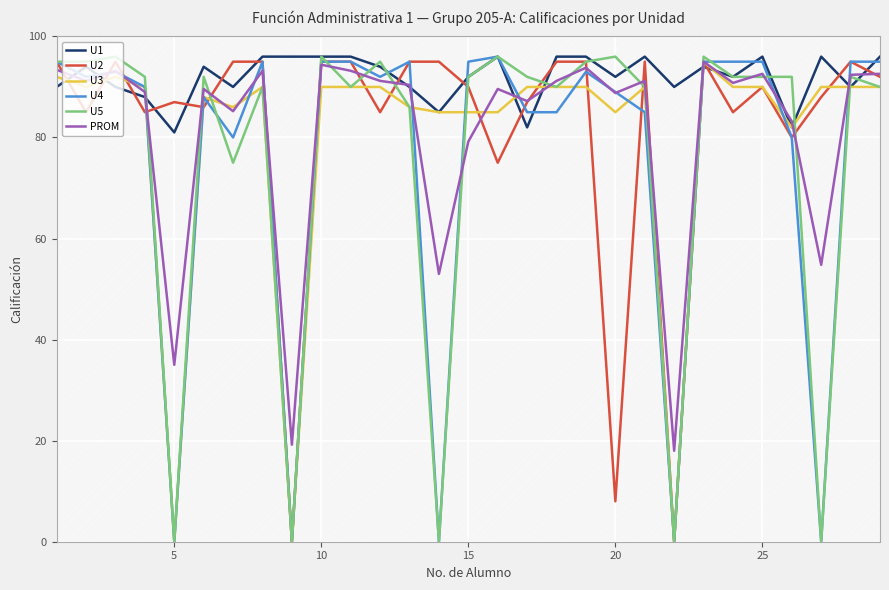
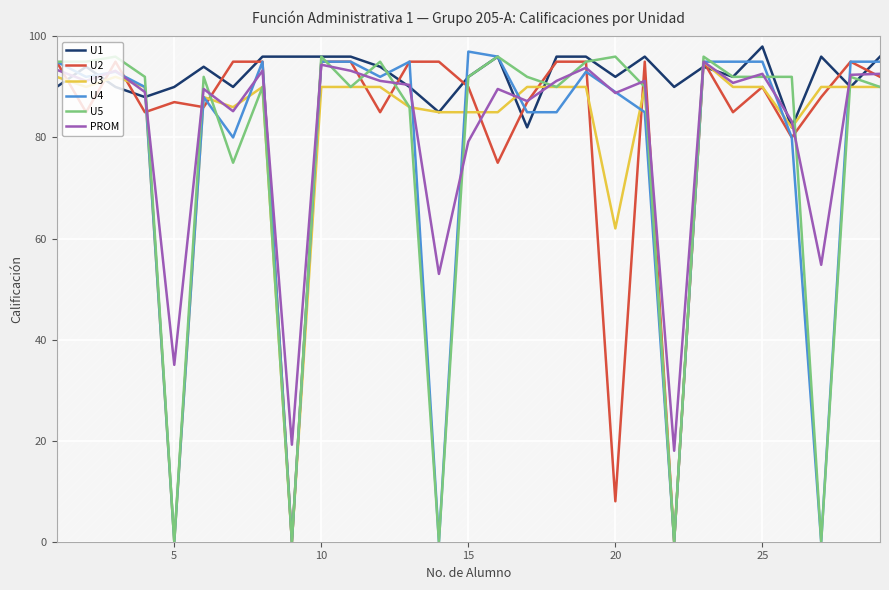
  {
    "U1": {
-     "5": 81,
+     "5": 90,
      "20": 92,
-     "25": 96
+     "25": 98
    },
    "U2": {
      "5": 87,
      "15": 90,
      "20": 8
    },
    "U3": {
      "10": 90,
      "15": 85,
-     "20": 85
+     "20": 62
    },
    "U4": {
-     "15": 95,
+     "15": 97,
      "25": 95
    },
    "U5": {
      "20": 96,
      "25": 92
    },
    "PROM": {
      "5": 35,
      "10": 94,
      "15": 79,
      "25": 93
    }
  }
